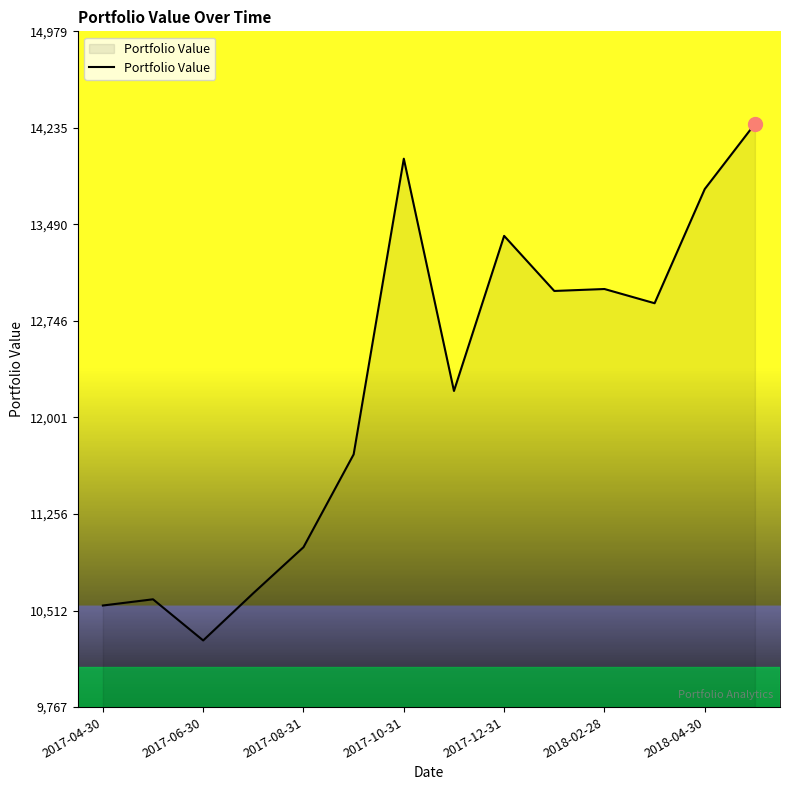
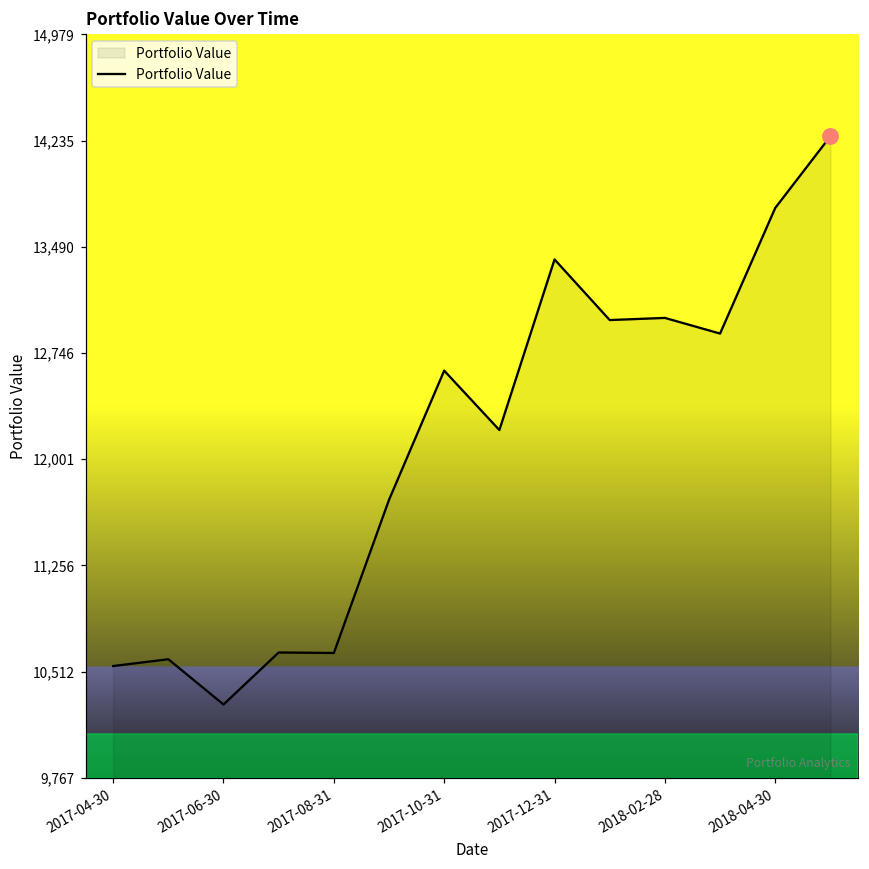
  {
    "Portfolio Value": {
      "2017-04-30": "10,550",
      "2017-06-30": "10,280",
-     "2017-08-31": "11,000",
-     "2017-10-31": "14,000",
+     "2017-08-31": "10,640",
+     "2017-10-31": "12,620",
      "2017-12-31": "13,400",
      "2018-02-28": "12,990",
      "2018-04-30": "13,760"
    }
  }
